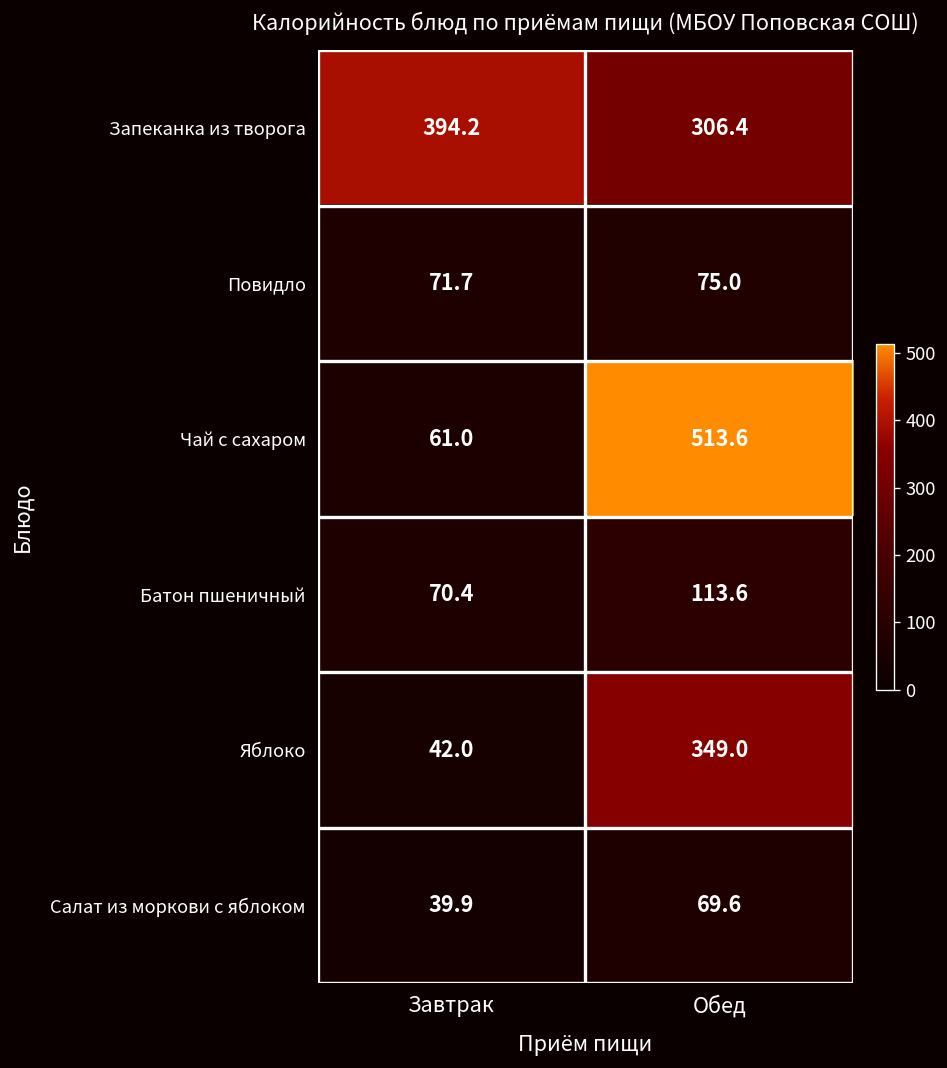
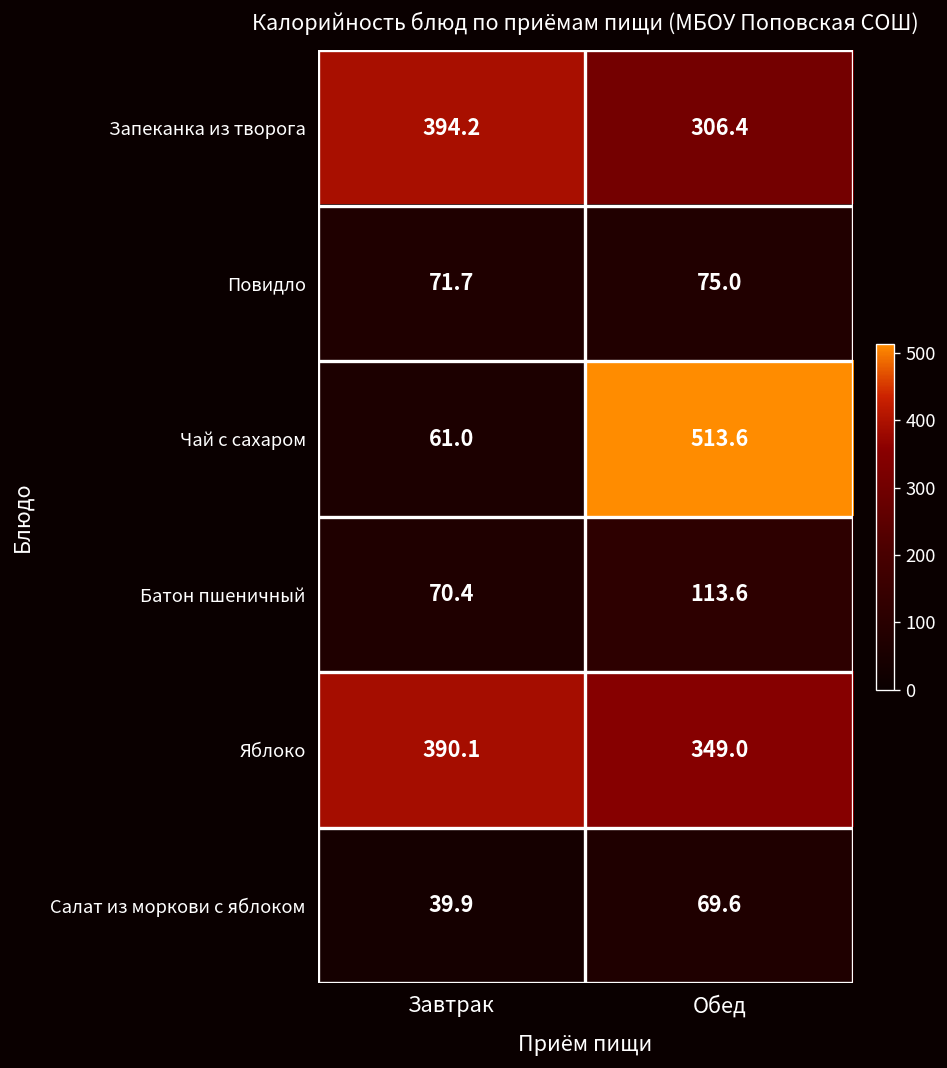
  {
    "Запеканка из творога": {
      "Завтрак": 394.2,
      "Обед": 306.4
    },
    "Повидло": {
      "Завтрак": 71.7,
      "Обед": 75.0
    },
    "Чай с сахаром": {
      "Завтрак": 61.0,
      "Обед": 513.6
    },
    "Батон пшеничный": {
      "Завтрак": 70.4,
      "Обед": 113.6
    },
    "Яблоко": {
-     "Завтрак": 42.0,
+     "Завтрак": 390.1,
      "Обед": 349.0
    },
    "Салат из моркови с яблоком": {
      "Завтрак": 39.9,
      "Обед": 69.6
    }
  }
